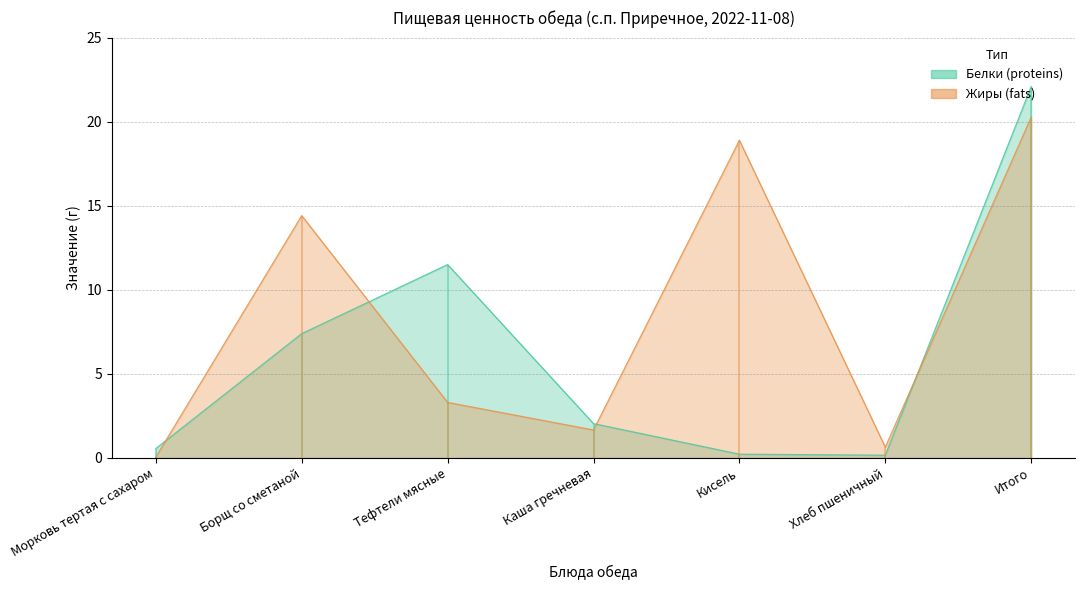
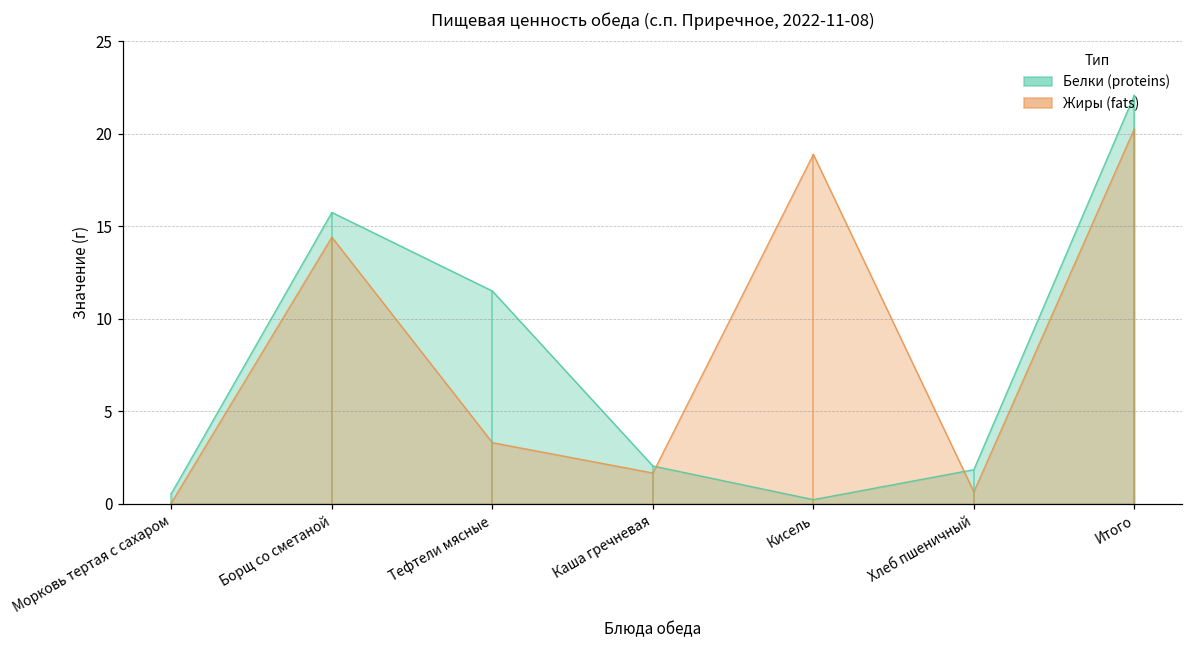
  {
    "Белки (proteins)": {
      "Морковь тертая с сахаром": 0.6,
-     "Борщ со сметаной": 7.4,
+     "Борщ со сметаной": 15.8,
      "Тефтели мясные": 11.5,
      "Каша гречневая": 2.0,
      "Кисель": 0.2,
-     "Хлеб пшеничный": 0.2,
+     "Хлеб пшеничный": 1.8,
      "Итого": 22.1
    },
    "Жиры (fats)": {
      "Морковь тертая с сахаром": 0.0,
      "Борщ со сметаной": 14.4,
      "Тефтели мясные": 3.3,
      "Каша гречневая": 1.7,
      "Кисель": 18.9,
      "Хлеб пшеничный": 0.6,
      "Итого": 20.3
    }
  }
